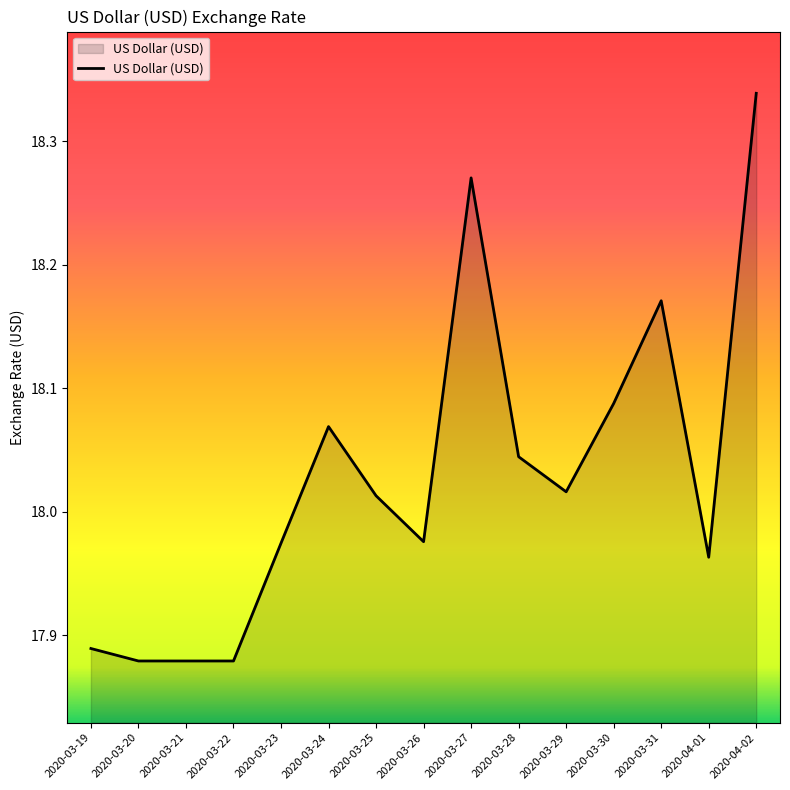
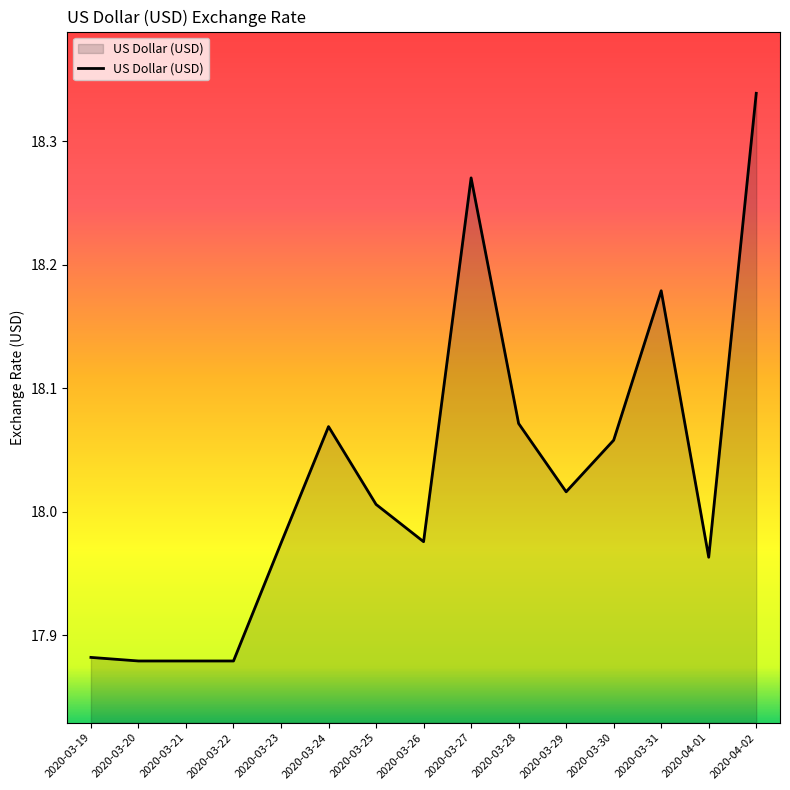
  {
-   "2020-03-19": 17.889,
+   "2020-03-19": 17.882,
    "2020-03-20": 17.879,
    "2020-03-21": 17.879,
    "2020-03-22": 17.879,
    "2020-03-23": 17.975,
    "2020-03-24": 18.069,
-   "2020-03-25": 18.013,
+   "2020-03-25": 18.006,
    "2020-03-26": 17.976,
    "2020-03-27": 18.270,
-   "2020-03-28": 18.045,
+   "2020-03-28": 18.072,
    "2020-03-29": 18.016,
-   "2020-03-30": 18.088,
-   "2020-03-31": 18.171,
+   "2020-03-30": 18.058,
+   "2020-03-31": 18.179,
    "2020-04-01": 17.963,
    "2020-04-02": 18.339
  }
